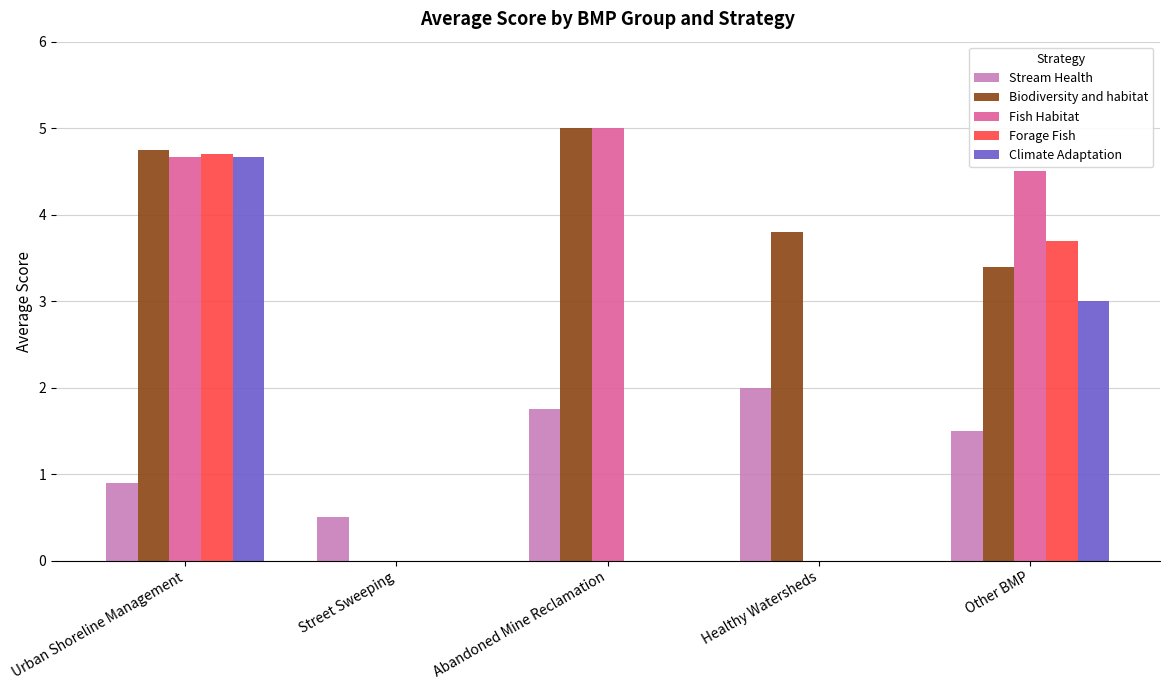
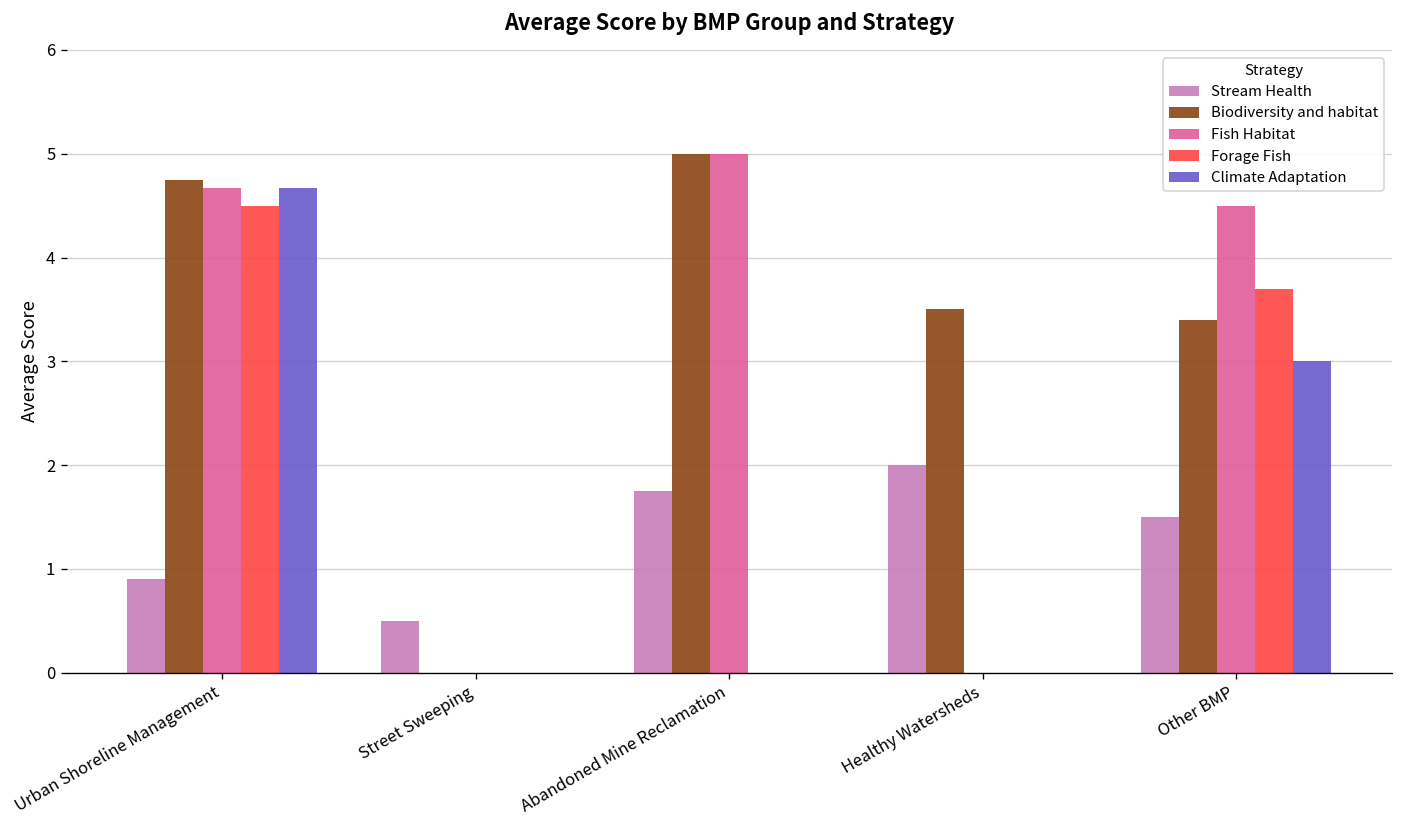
  {
    "Biodiversity and habitat": {
      "Urban Shoreline Management": 4.8,
      "Street Sweeping": 0.0,
      "Abandoned Mine Reclamation": 5.0,
-     "Healthy Watersheds": 3.8,
+     "Healthy Watersheds": 3.5,
      "Other BMP": 3.4
    },
    "Forage Fish": {
-     "Urban Shoreline Management": 4.7,
+     "Urban Shoreline Management": 4.5,
      "Street Sweeping": 0.0,
      "Abandoned Mine Reclamation": 0.0,
      "Healthy Watersheds": 0.0,
      "Other BMP": 3.7
    },
    "Climate Adaptation": {
      "Urban Shoreline Management": 4.7,
      "Street Sweeping": 0.0,
      "Abandoned Mine Reclamation": 0.0,
      "Healthy Watersheds": 0.0,
      "Other BMP": 3.0
    }
  }
